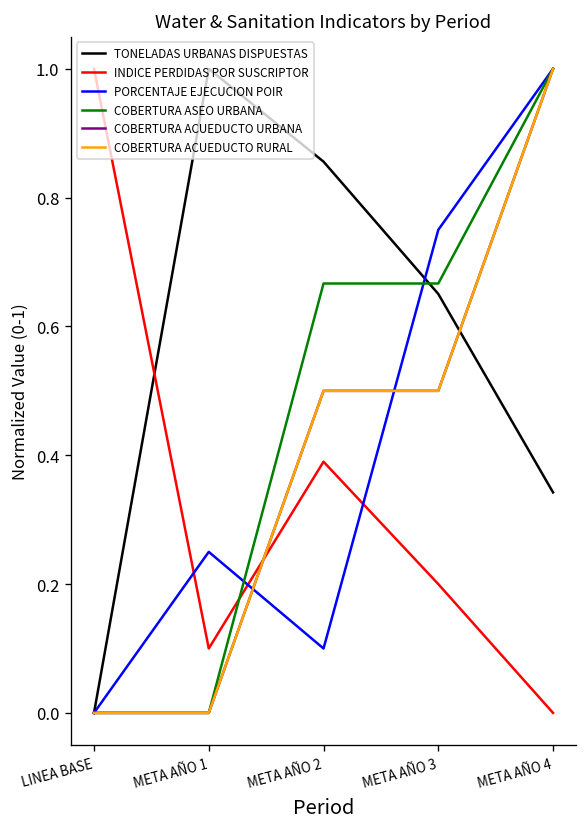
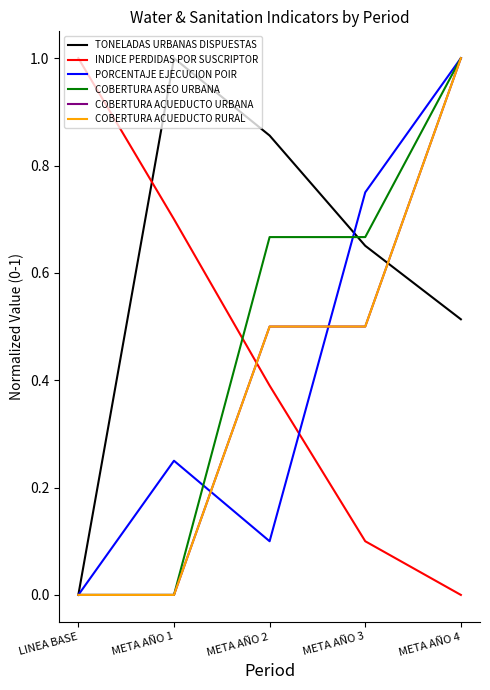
  {
    "TONELADAS URBANAS DISPUESTAS": {
      "META AÑO 2": 0.86,
      "META AÑO 3": 0.65,
-     "META AÑO 4": 0.34
+     "META AÑO 4": 0.51
    },
    "INDICE PERDIDAS POR SUSCRIPTOR": {
-     "META AÑO 1": 0.10,
+     "META AÑO 1": 0.70,
      "META AÑO 2": 0.39,
-     "META AÑO 3": 0.20,
+     "META AÑO 3": 0.10,
      "META AÑO 4": 0.00
    },
    "PORCENTAJE EJECUCION POIR": {
      "META AÑO 1": 0.25,
      "META AÑO 2": 0.10,
      "META AÑO 3": 0.75
    },
    "COBERTURA ASEO URBANA": {
      "META AÑO 2": 0.67,
      "META AÑO 3": 0.67
    },
    "COBERTURA ACUEDUCTO RURAL": {
      "META AÑO 2": 0.50,
      "META AÑO 3": 0.50
    }
  }
